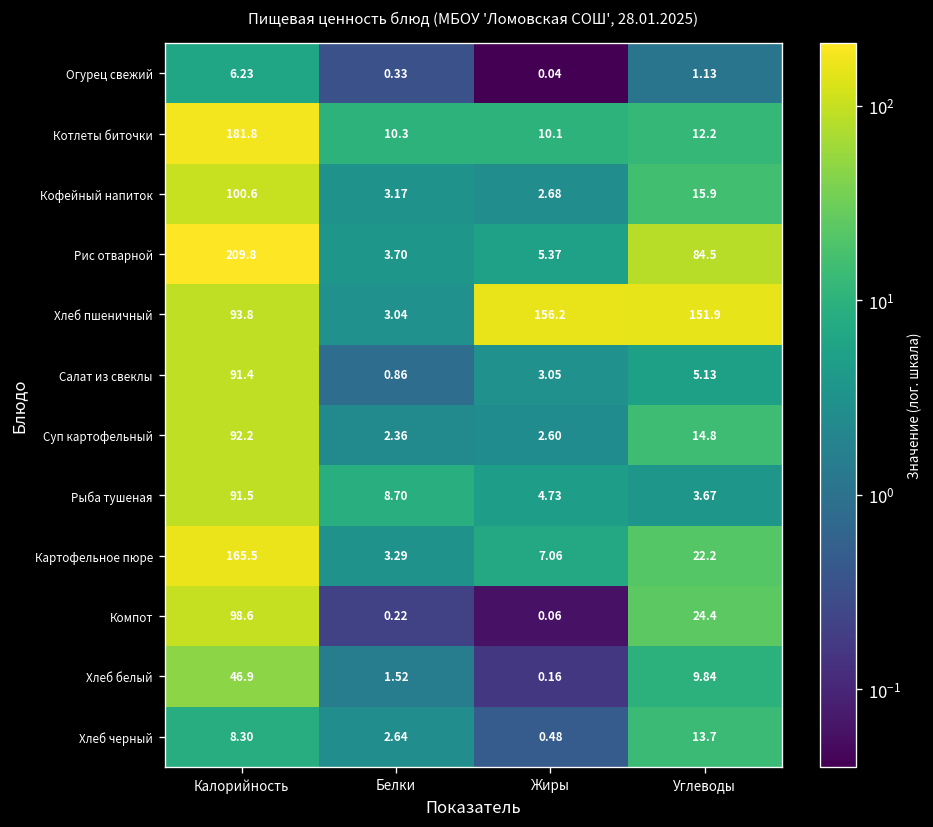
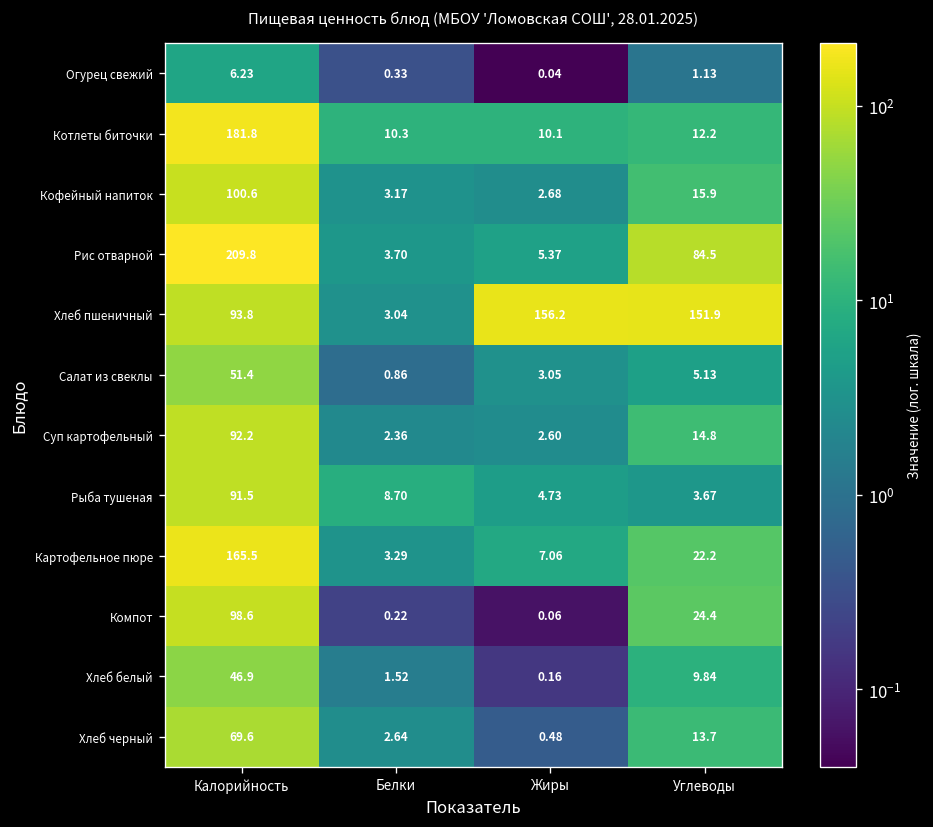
  {
    "Огурец свежий": {
      "Калорийность": 6.23,
      "Белки": 0.33,
      "Жиры": 0.04,
      "Углеводы": 1.13
    },
    "Котлеты биточки": {
      "Калорийность": 181.8,
      "Белки": 10.3,
      "Жиры": 10.1,
      "Углеводы": 12.2
    },
    "Кофейный напиток": {
      "Калорийность": 100.6,
      "Белки": 3.17,
      "Жиры": 2.68,
      "Углеводы": 15.9
    },
    "Рис отварной": {
      "Калорийность": 209.8,
      "Белки": 3.70,
      "Жиры": 5.37,
      "Углеводы": 84.5
    },
    "Хлеб пшеничный": {
      "Калорийность": 93.8,
      "Белки": 3.04,
      "Жиры": 156.2,
      "Углеводы": 151.9
    },
    "Салат из свеклы": {
-     "Калорийность": 91.4,
+     "Калорийность": 51.4,
      "Белки": 0.86,
      "Жиры": 3.05,
      "Углеводы": 5.13
    },
    "Суп картофельный": {
      "Калорийность": 92.2,
      "Белки": 2.36,
      "Жиры": 2.60,
      "Углеводы": 14.8
    },
    "Рыба тушеная": {
      "Калорийность": 91.5,
      "Белки": 8.70,
      "Жиры": 4.73,
      "Углеводы": 3.67
    },
    "Картофельное пюре": {
      "Калорийность": 165.5,
      "Белки": 3.29,
      "Жиры": 7.06,
      "Углеводы": 22.2
    },
    "Компот": {
      "Калорийность": 98.6,
      "Белки": 0.22,
      "Жиры": 0.06,
      "Углеводы": 24.4
    },
    "Хлеб белый": {
      "Калорийность": 46.9,
      "Белки": 1.52,
      "Жиры": 0.16,
      "Углеводы": 9.84
    },
    "Хлеб черный": {
-     "Калорийность": 8.30,
+     "Калорийность": 69.6,
      "Белки": 2.64,
      "Жиры": 0.48,
      "Углеводы": 13.7
    }
  }
